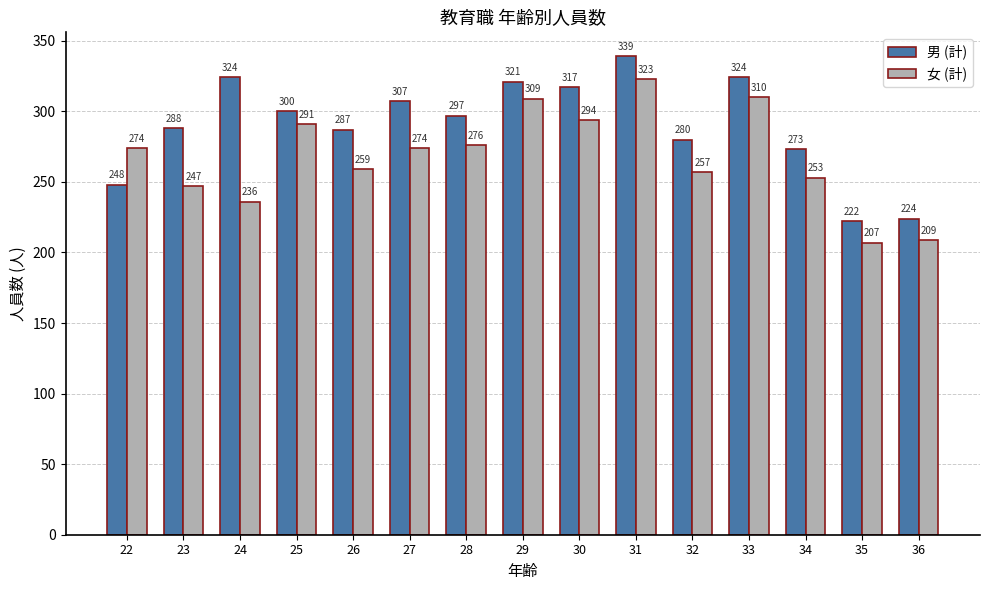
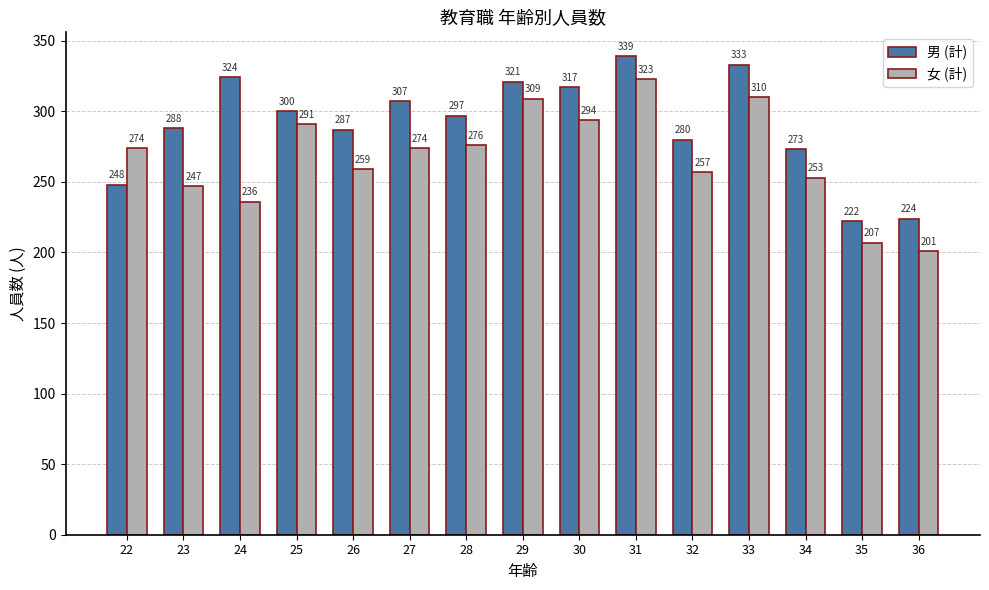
  {
    "男 (計)": {
      "22": 248,
      "23": 288,
      "24": 324,
      "25": 300,
      "26": 287,
      "27": 307,
      "28": 297,
      "29": 321,
      "30": 317,
      "31": 339,
      "32": 280,
-     "33": 324,
+     "33": 333,
      "34": 273,
      "35": 222,
      "36": 224
    },
    "女 (計)": {
      "22": 274,
      "23": 247,
      "24": 236,
      "25": 291,
      "26": 259,
      "27": 274,
      "28": 276,
      "29": 309,
      "30": 294,
      "31": 323,
      "32": 257,
      "33": 310,
      "34": 253,
      "35": 207,
-     "36": 209
+     "36": 201
    }
  }
